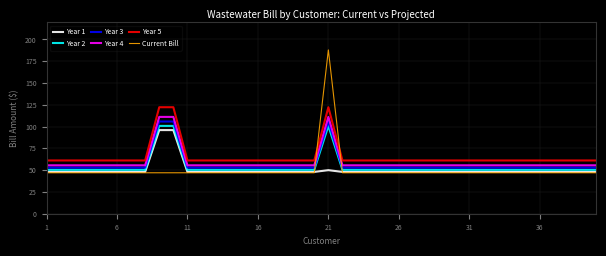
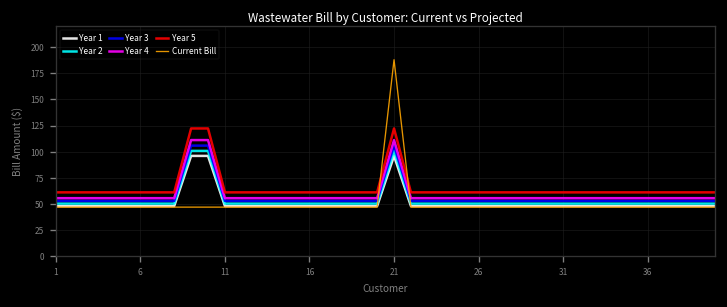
  {
    "Year 1": {
-     "21": 50
+     "21": 100
    },
    "Year 2": {
      "21": 100
    },
    "Year 3": {
      "21": 110
    },
    "Year 4": {
      "21": 110
    },
    "Year 5": {
      "1": 60,
      "6": 60,
      "11": 60,
      "16": 60,
      "21": 120,
      "26": 60,
      "31": 60,
      "36": 60
    },
    "Current Bill": {
      "21": 190
    }
  }
